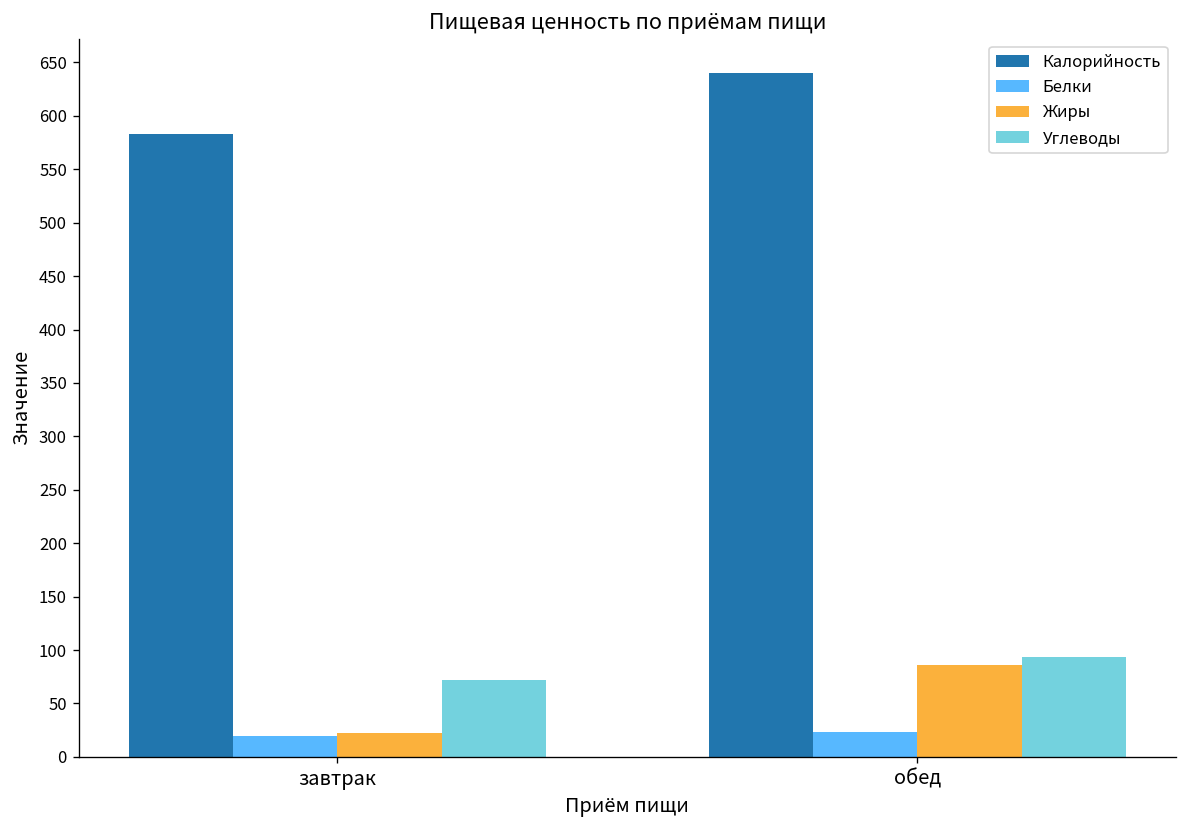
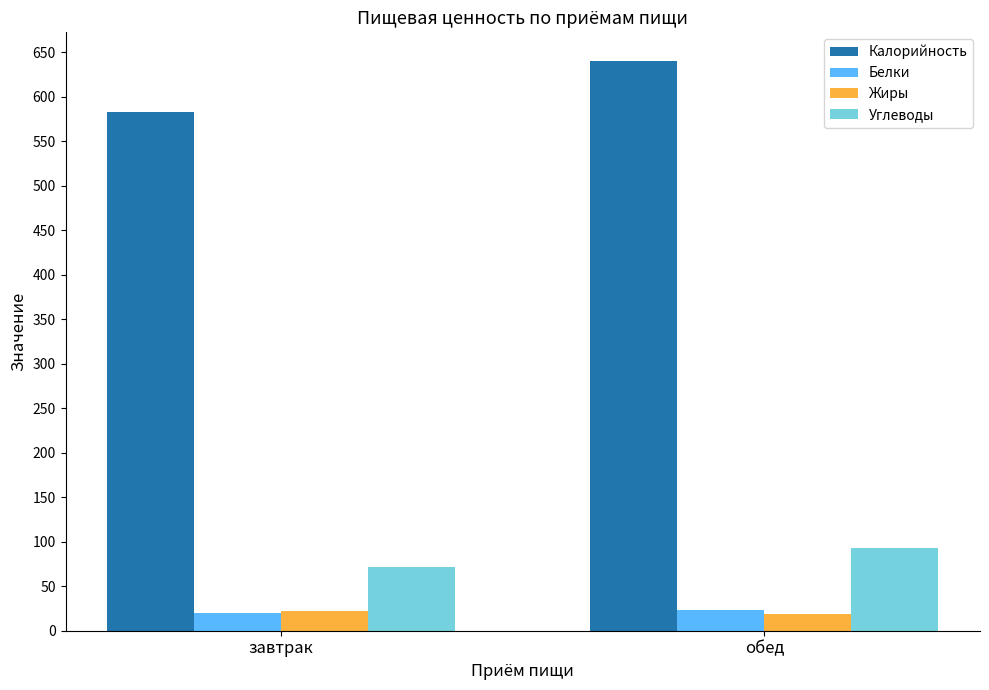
  {
    "Калорийность": {
      "завтрак": 580,
      "обед": 640
    },
    "Жиры": {
      "завтрак": 20,
-     "обед": 90
+     "обед": 20
    }
  }
